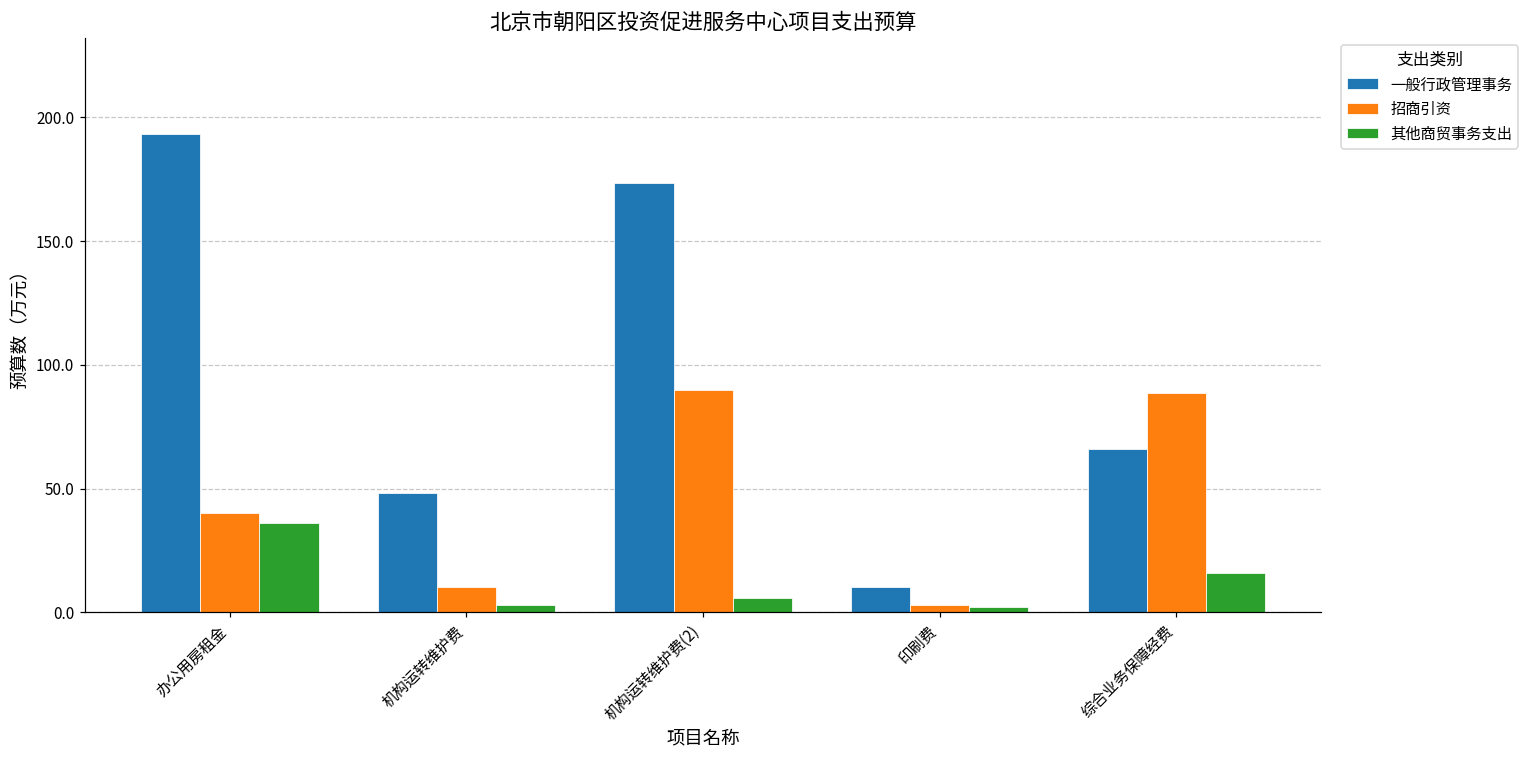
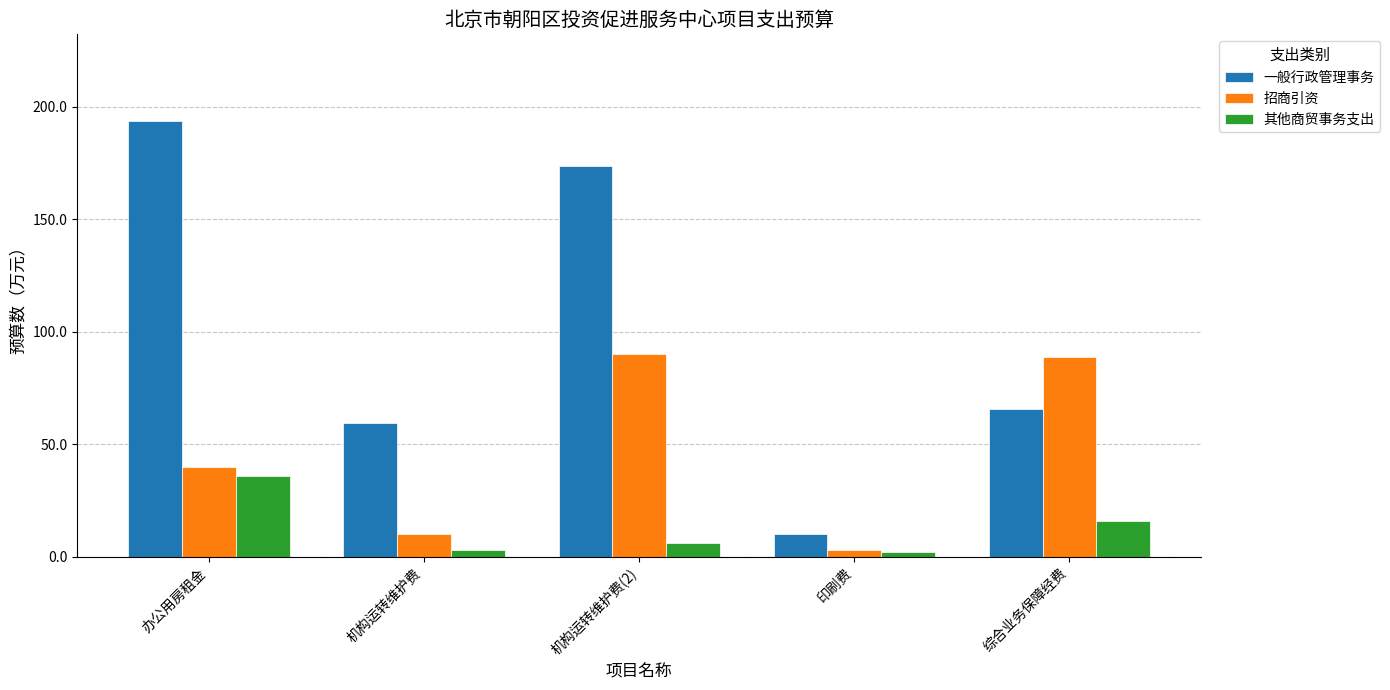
  {
    "一般行政管理事务": {
      "办公用房租金": 194,
-     "机构运转维护费": 48,
+     "机构运转维护费": 59,
      "机构运转维护费(2)": 174,
      "印刷费": 10,
      "综合业务保障经费": 66
    },
    "招商引资": {
      "办公用房租金": 40,
      "机构运转维护费": 10,
      "机构运转维护费(2)": 90,
      "印刷费": 3,
      "综合业务保障经费": 89
    },
    "其他商贸事务支出": {
      "办公用房租金": 36,
      "机构运转维护费": 3,
      "机构运转维护费(2)": 6,
      "印刷费": 2,
      "综合业务保障经费": 16
    }
  }
